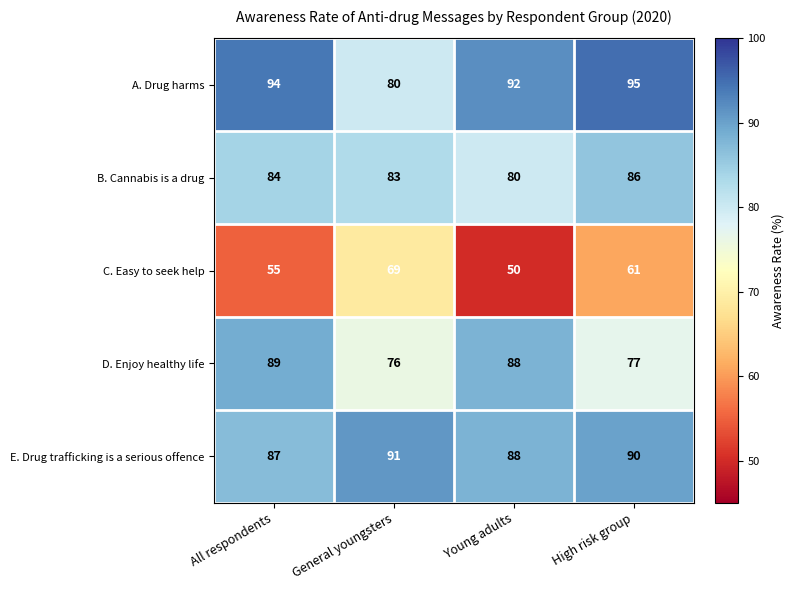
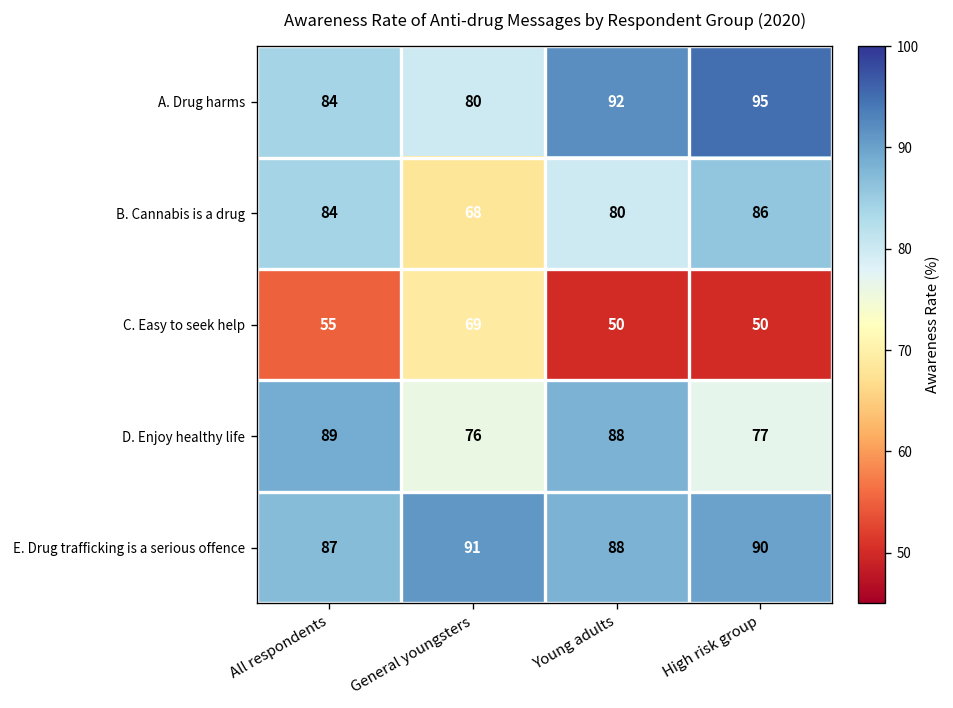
  {
    "A. Drug harms": {
-     "All respondents": 94,
+     "All respondents": 84,
      "General youngsters": 80,
      "Young adults": 92,
      "High risk group": 95
    },
    "B. Cannabis is a drug": {
      "All respondents": 84,
-     "General youngsters": 83,
+     "General youngsters": 68,
      "Young adults": 80,
      "High risk group": 86
    },
    "C. Easy to seek help": {
      "All respondents": 55,
      "General youngsters": 69,
      "Young adults": 50,
-     "High risk group": 61
+     "High risk group": 50
    },
    "D. Enjoy healthy life": {
      "All respondents": 89,
      "General youngsters": 76,
      "Young adults": 88,
      "High risk group": 77
    },
    "E. Drug trafficking is a serious offence": {
      "All respondents": 87,
      "General youngsters": 91,
      "Young adults": 88,
      "High risk group": 90
    }
  }
